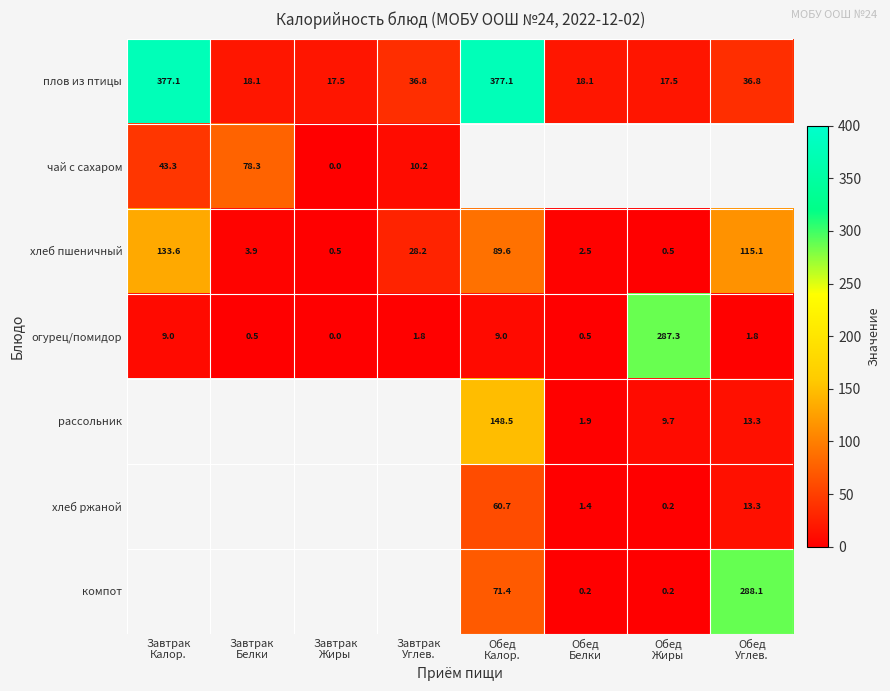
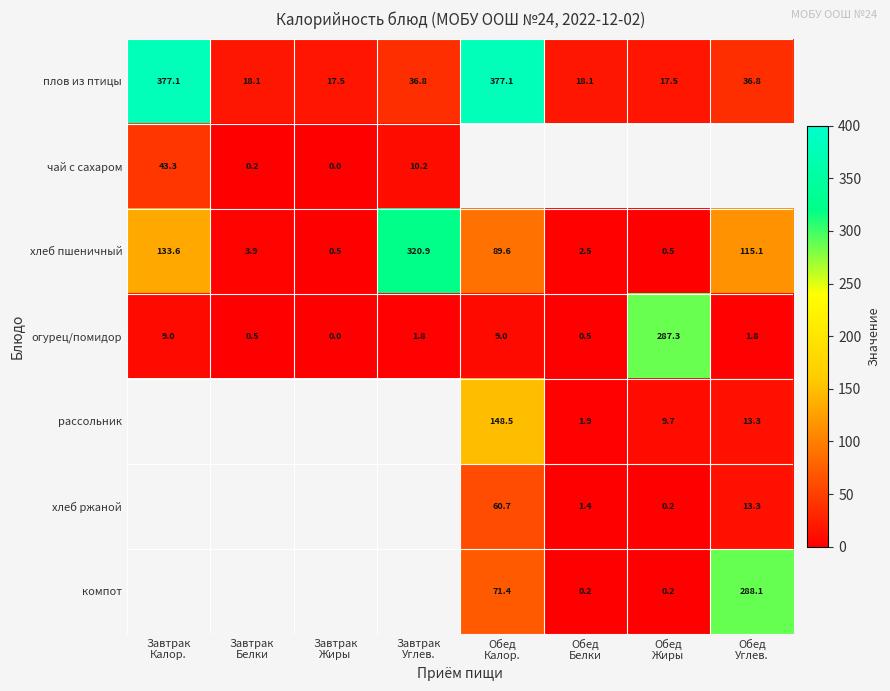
  {
    "плов из птицы": {
      "Завтрак Калор.": 377.1,
      "Завтрак Белки": 18.1,
      "Завтрак Жиры": 17.5,
      "Завтрак Углев.": 36.8,
      "Обед Калор.": 377.1,
      "Обед Белки": 18.1,
      "Обед Жиры": 17.5,
      "Обед Углев.": 36.8
    },
    "чай с сахаром": {
      "Завтрак Калор.": 43.3,
-     "Завтрак Белки": 78.3,
+     "Завтрак Белки": 0.2,
      "Завтрак Жиры": 0.0,
      "Завтрак Углев.": 10.2
    },
    "хлеб пшеничный": {
      "Завтрак Калор.": 133.6,
      "Завтрак Белки": 3.9,
      "Завтрак Жиры": 0.5,
-     "Завтрак Углев.": 28.2,
+     "Завтрак Углев.": 320.9,
      "Обед Калор.": 89.6,
      "Обед Белки": 2.5,
      "Обед Жиры": 0.5,
      "Обед Углев.": 115.1
    },
    "огурец/помидор": {
      "Завтрак Калор.": 9.0,
      "Завтрак Белки": 0.5,
      "Завтрак Жиры": 0.0,
      "Завтрак Углев.": 1.8,
      "Обед Калор.": 9.0,
      "Обед Белки": 0.5,
      "Обед Жиры": 287.3,
      "Обед Углев.": 1.8
    },
    "рассольник": {
      "Обед Калор.": 148.5,
      "Обед Белки": 1.9,
      "Обед Жиры": 9.7,
      "Обед Углев.": 13.3
    },
    "хлеб ржаной": {
      "Обед Калор.": 60.7,
      "Обед Белки": 1.4,
      "Обед Жиры": 0.2,
      "Обед Углев.": 13.3
    },
    "компот": {
      "Обед Калор.": 71.4,
      "Обед Белки": 0.2,
      "Обед Жиры": 0.2,
      "Обед Углев.": 288.1
    }
  }
